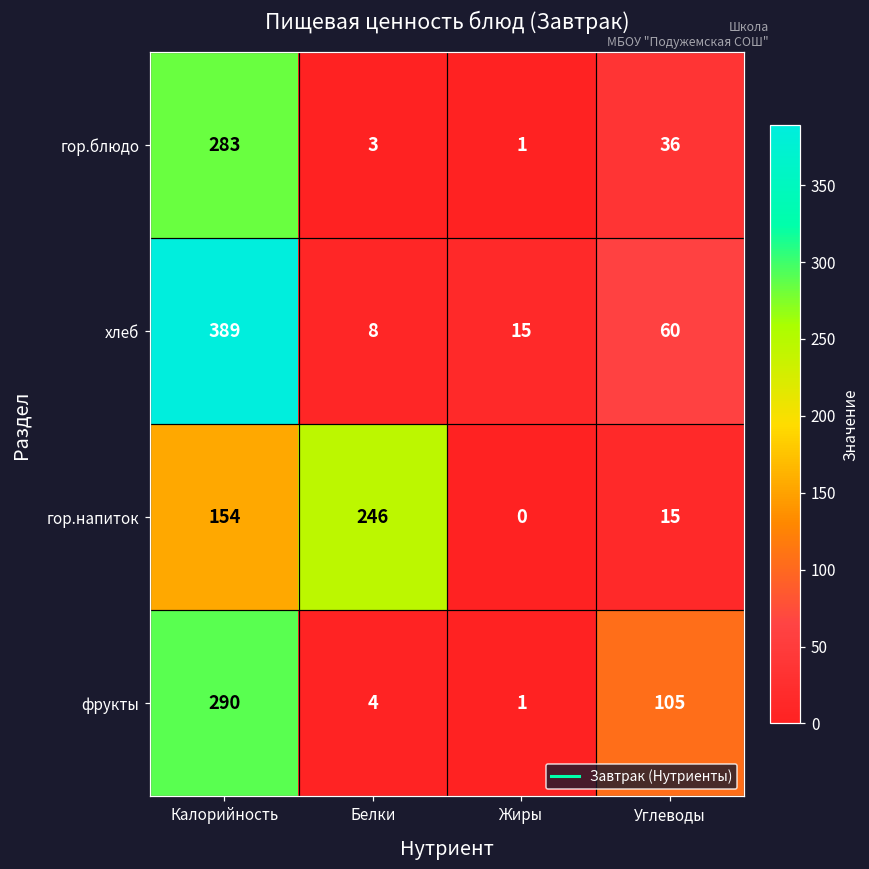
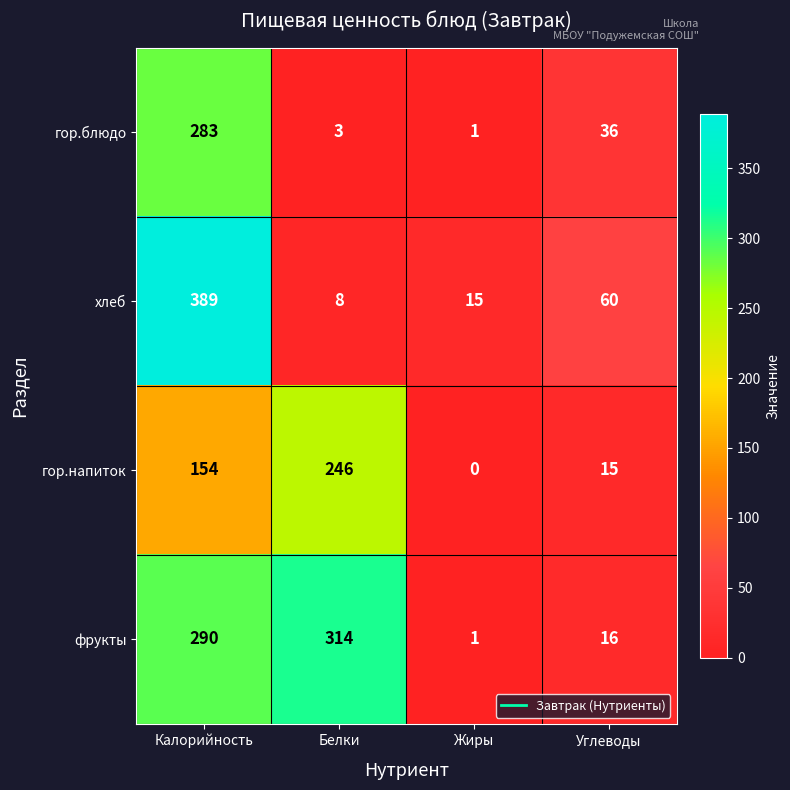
  {
    "гор.блюдо": {
      "Калорийность": 283,
      "Белки": 3,
      "Жиры": 1,
      "Углеводы": 36
    },
    "хлеб": {
      "Калорийность": 389,
      "Белки": 8,
      "Жиры": 15,
      "Углеводы": 60
    },
    "гор.напиток": {
      "Калорийность": 154,
      "Белки": 246,
      "Жиры": 0,
      "Углеводы": 15
    },
    "фрукты": {
      "Калорийность": 290,
-     "Белки": 4,
+     "Белки": 314,
      "Жиры": 1,
-     "Углеводы": 105
+     "Углеводы": 16
    }
  }
